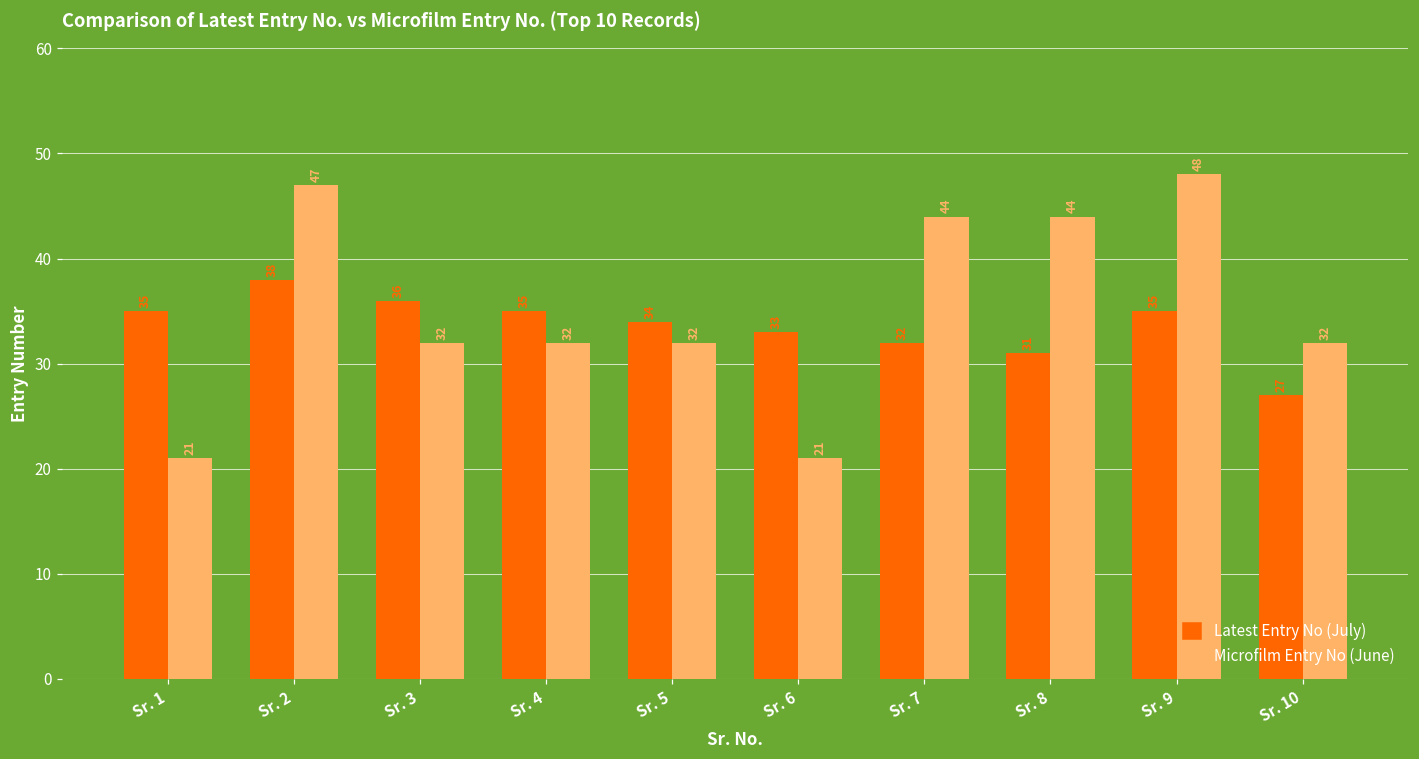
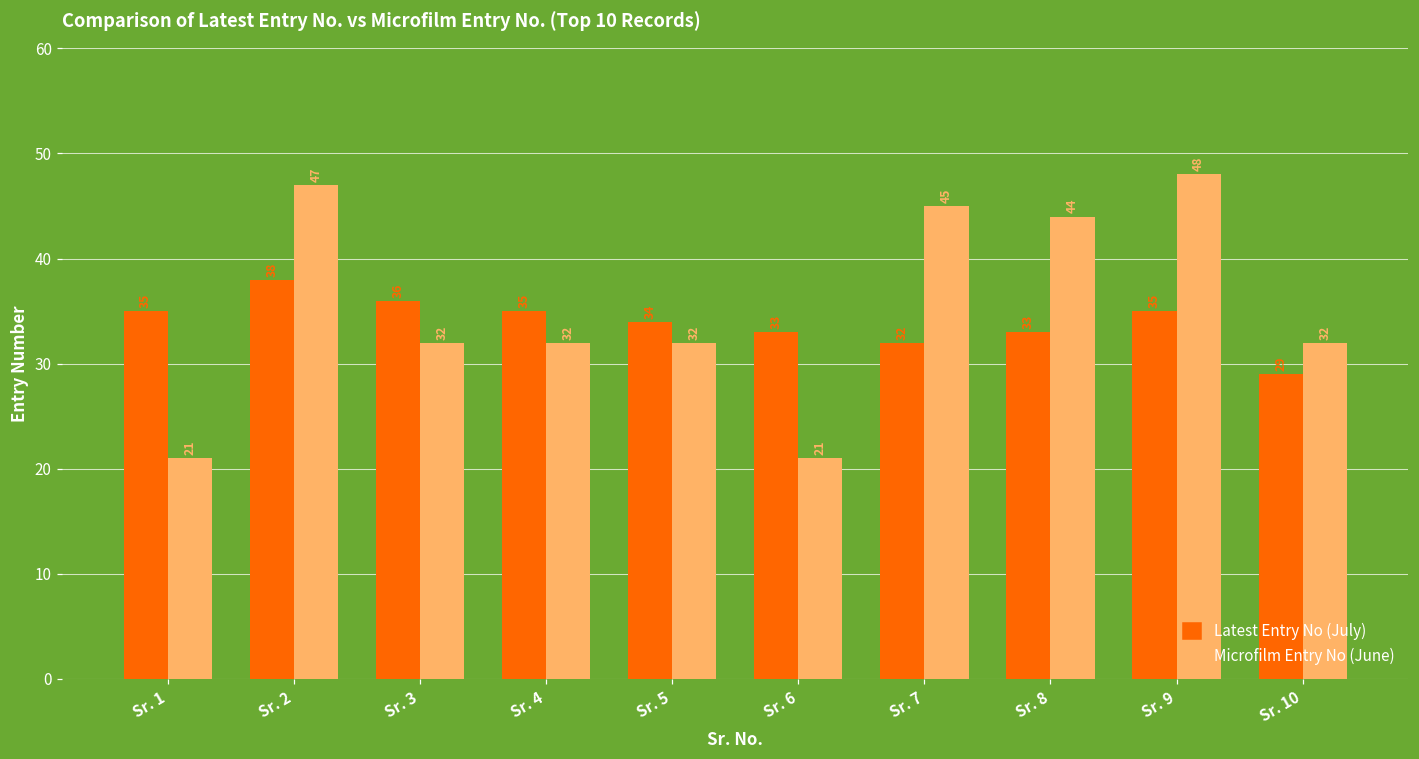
  {
    "Latest Entry No (July)": {
      "Sr. 1": 35,
      "Sr. 2": 38,
      "Sr. 3": 36,
      "Sr. 4": 35,
      "Sr. 5": 34,
      "Sr. 6": 33,
      "Sr. 7": 32,
-     "Sr. 8": 31,
+     "Sr. 8": 33,
      "Sr. 9": 35,
-     "Sr. 10": 27
+     "Sr. 10": 29
    },
    "Microfilm Entry No (June)": {
      "Sr. 1": 21,
      "Sr. 2": 47,
      "Sr. 3": 32,
      "Sr. 4": 32,
      "Sr. 5": 32,
      "Sr. 6": 21,
-     "Sr. 7": 44,
+     "Sr. 7": 45,
      "Sr. 8": 44,
      "Sr. 9": 48,
      "Sr. 10": 32
    }
  }
